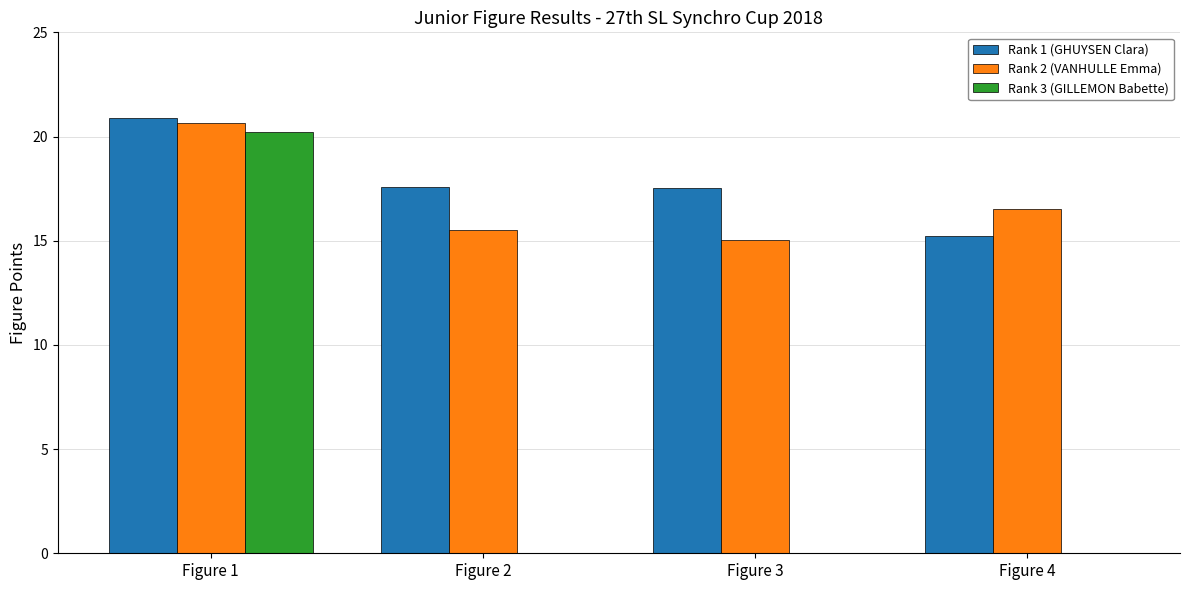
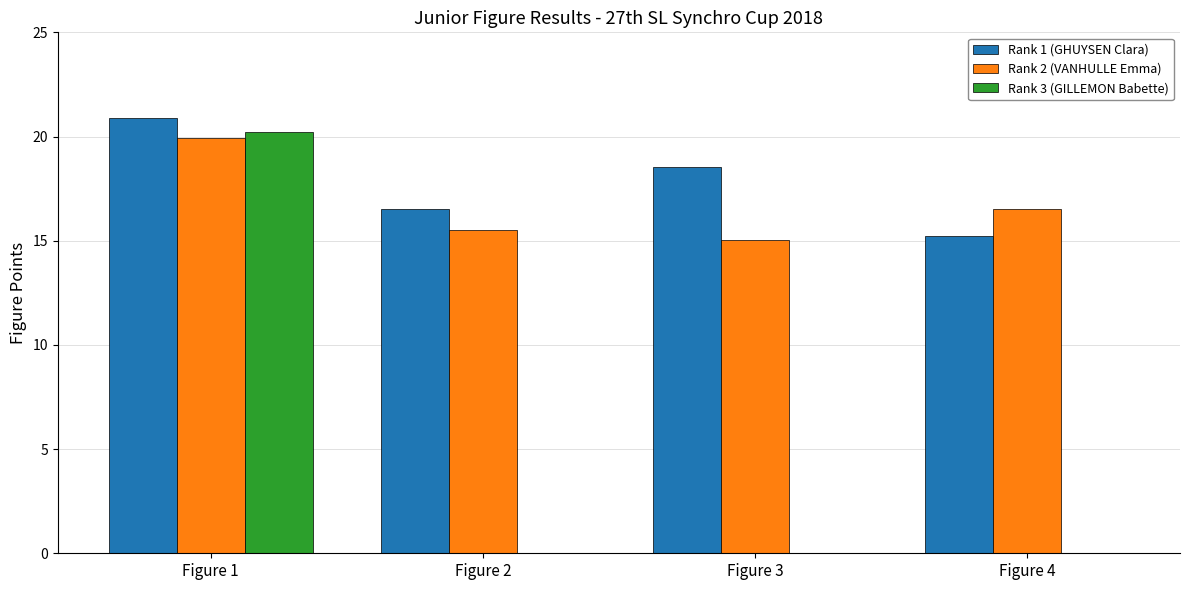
  {
    "Rank 1 (GHUYSEN Clara)": {
      "Figure 1": 20.9,
-     "Figure 2": 17.6,
-     "Figure 3": 17.6,
+     "Figure 2": 16.5,
+     "Figure 3": 18.6,
      "Figure 4": 15.3
    },
    "Rank 2 (VANHULLE Emma)": {
-     "Figure 1": 20.6,
+     "Figure 1": 19.9,
      "Figure 2": 15.5,
      "Figure 3": 15.0,
      "Figure 4": 16.5
    },
    "Rank 3 (GILLEMON Babette)": {
      "Figure 1": 20.2,
      "Figure 2": 0.0,
      "Figure 3": 0.0,
      "Figure 4": 0.0
    }
  }
